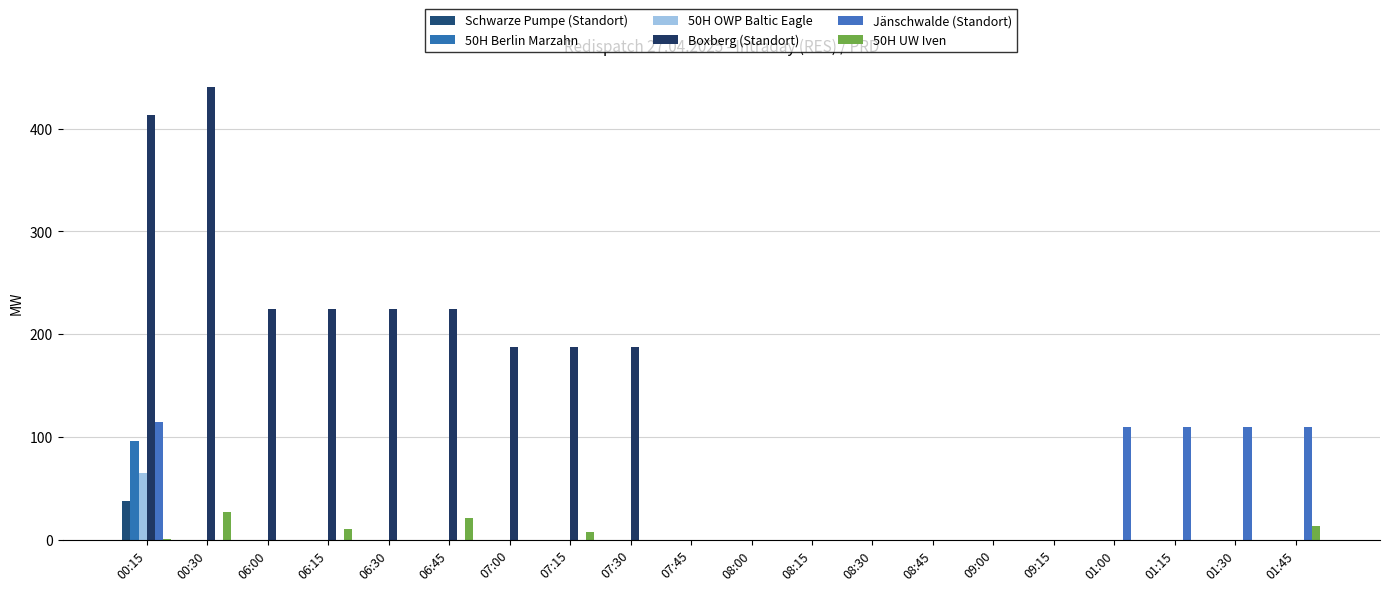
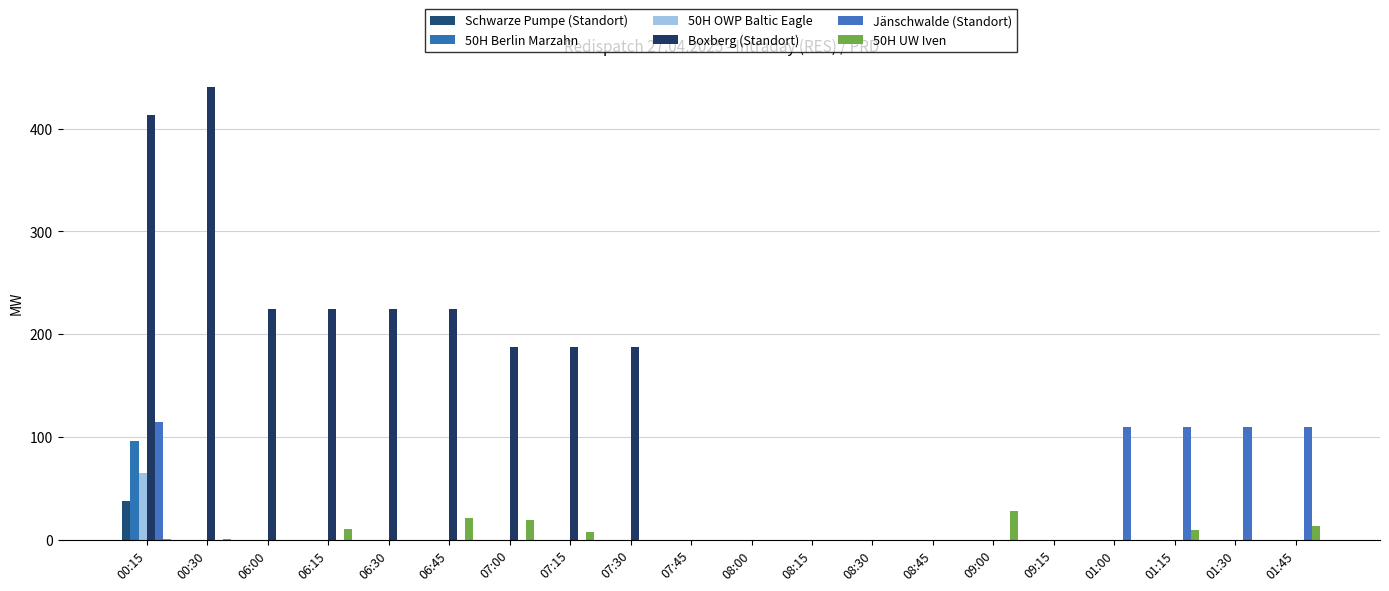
  {
    "50H OWP Baltic Eagle": {
      "00:15": 65,
      "00:30": 0,
      "06:00": 0,
      "06:15": 0,
      "06:30": 0,
      "06:45": 0,
      "07:00": 0,
      "07:15": 0,
      "07:30": 0,
      "07:45": 0,
      "08:00": 0,
      "08:15": 0,
      "08:30": 0,
      "08:45": 0,
      "09:00": 0,
      "09:15": 0,
      "01:00": 0,
      "01:15": 0,
      "01:30": 0,
      "01:45": 0
    },
    "50H UW Iven": {
-     "00:30": 27,
+     "00:30": 1,
      "06:00": 0,
      "06:15": 11,
      "06:30": 0,
      "06:45": 21,
-     "07:00": 0,
+     "07:00": 19,
      "07:15": 8,
      "07:30": 0,
      "07:45": 0,
      "08:00": 0,
      "08:15": 0,
      "08:30": 0,
      "08:45": 0,
-     "09:00": 0,
+     "09:00": 28,
      "09:15": 0,
      "01:00": 0,
-     "01:15": 0,
+     "01:15": 10,
      "01:30": 0,
      "01:45": 14
    }
  }
